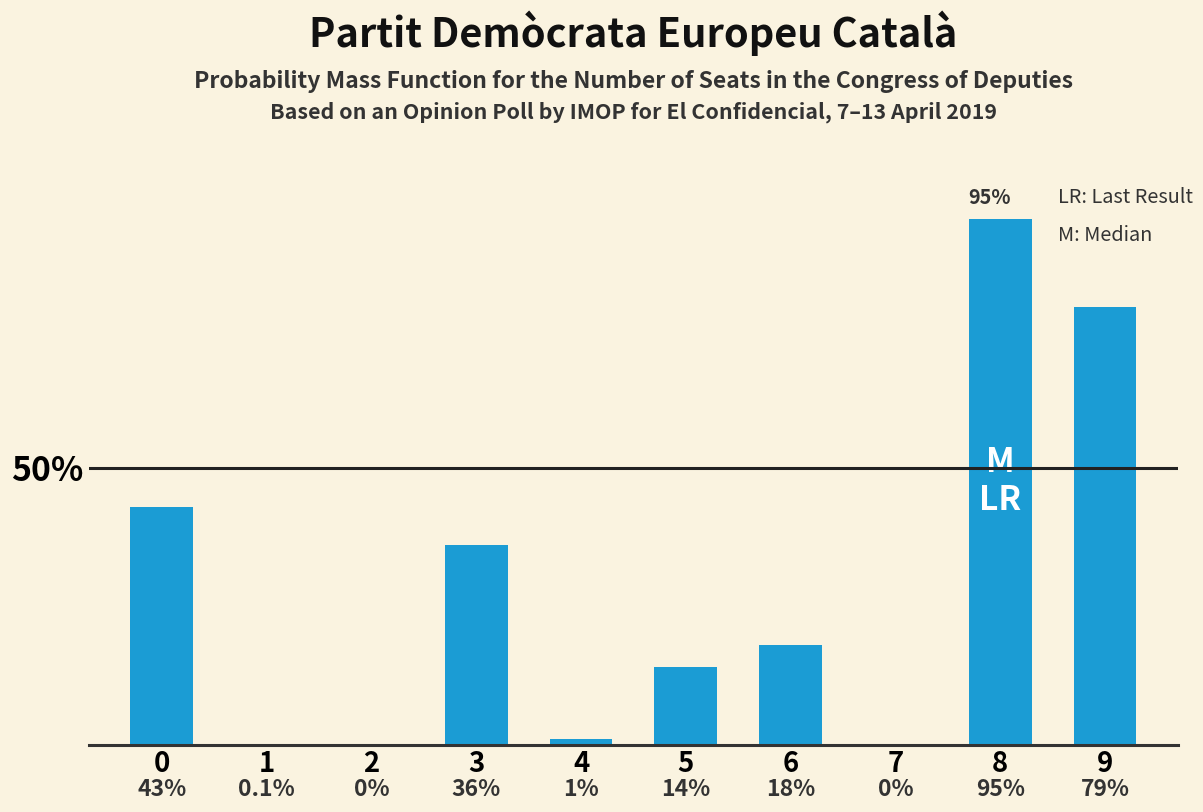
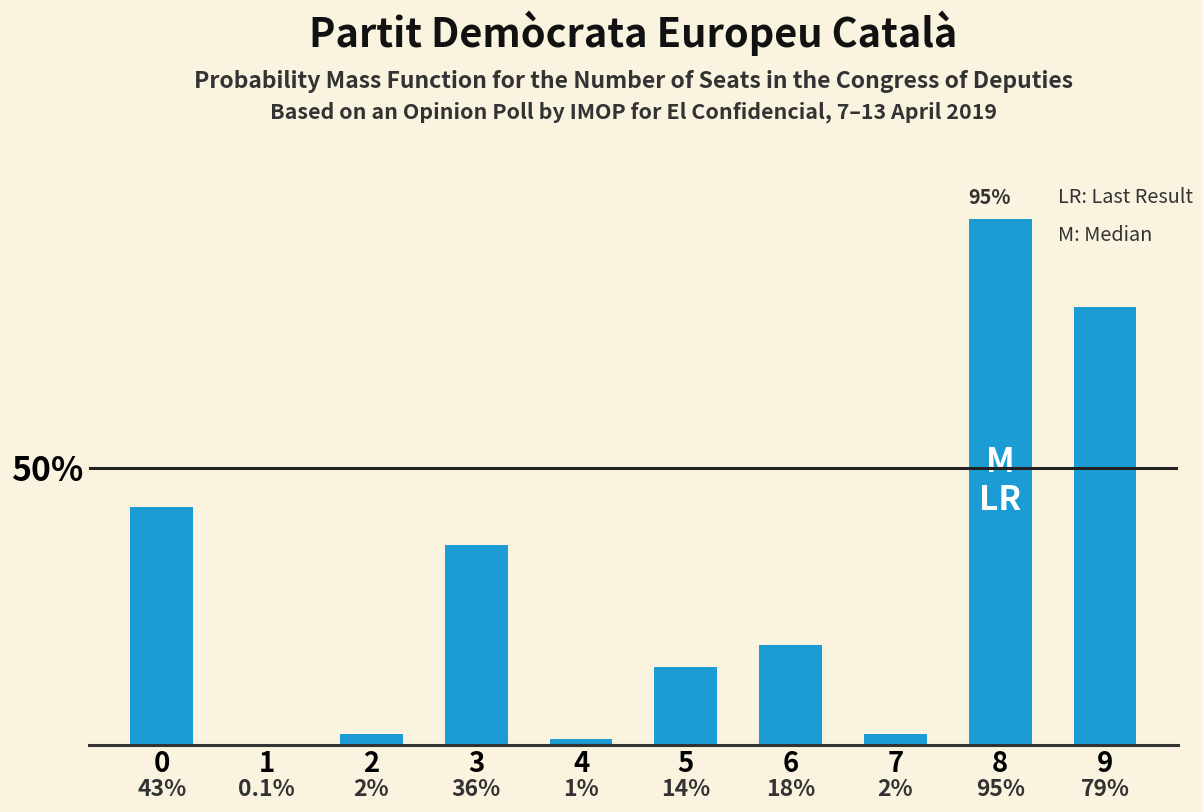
  {
-   "2": "0%",
-   "7": "0%",
+   "2": "2%",
+   "7": "2%",
    "8": "95%"
  }
